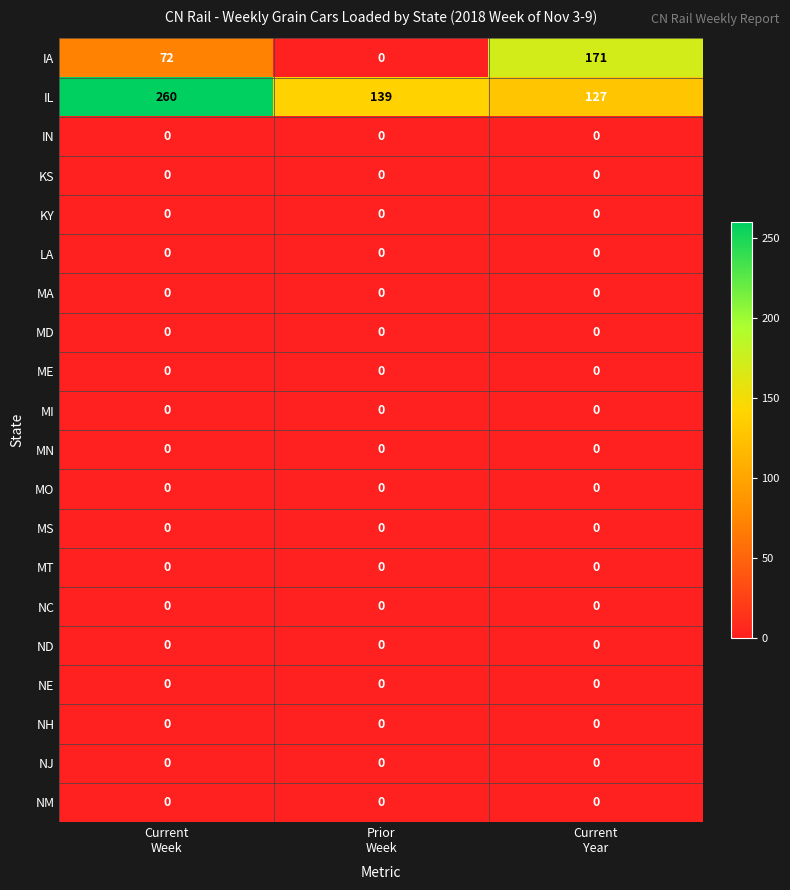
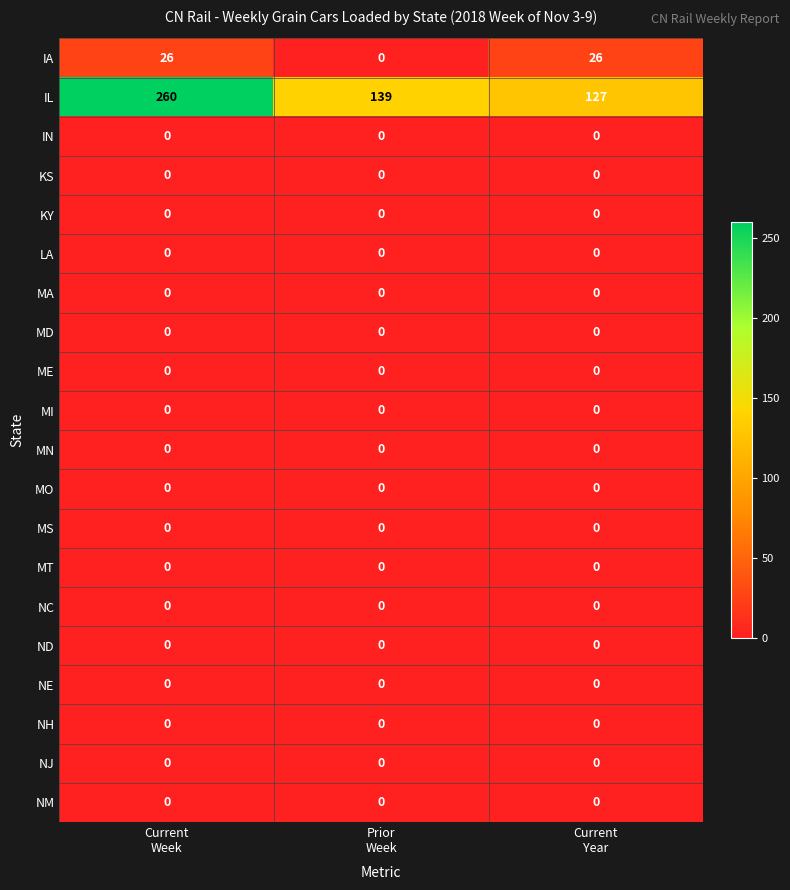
  {
    "IA": {
-     "Current Week": 72,
+     "Current Week": 26,
      "Prior Week": 0,
-     "Current Year": 171
+     "Current Year": 26
    },
    "IL": {
      "Current Week": 260,
      "Prior Week": 139,
      "Current Year": 127
    },
    "IN": {
      "Current Week": 0,
      "Prior Week": 0,
      "Current Year": 0
    },
    "KS": {
      "Current Week": 0,
      "Prior Week": 0,
      "Current Year": 0
    },
    "KY": {
      "Current Week": 0,
      "Prior Week": 0,
      "Current Year": 0
    },
    "LA": {
      "Current Week": 0,
      "Prior Week": 0,
      "Current Year": 0
    },
    "MA": {
      "Current Week": 0,
      "Prior Week": 0,
      "Current Year": 0
    },
    "MD": {
      "Current Week": 0,
      "Prior Week": 0,
      "Current Year": 0
    },
    "ME": {
      "Current Week": 0,
      "Prior Week": 0,
      "Current Year": 0
    },
    "MI": {
      "Current Week": 0,
      "Prior Week": 0,
      "Current Year": 0
    },
    "MN": {
      "Current Week": 0,
      "Prior Week": 0,
      "Current Year": 0
    },
    "MO": {
      "Current Week": 0,
      "Prior Week": 0,
      "Current Year": 0
    },
    "MS": {
      "Current Week": 0,
      "Prior Week": 0,
      "Current Year": 0
    },
    "MT": {
      "Current Week": 0,
      "Prior Week": 0,
      "Current Year": 0
    },
    "NC": {
      "Current Week": 0,
      "Prior Week": 0,
      "Current Year": 0
    },
    "ND": {
      "Current Week": 0,
      "Prior Week": 0,
      "Current Year": 0
    },
    "NE": {
      "Current Week": 0,
      "Prior Week": 0,
      "Current Year": 0
    },
    "NH": {
      "Current Week": 0,
      "Prior Week": 0,
      "Current Year": 0
    },
    "NJ": {
      "Current Week": 0,
      "Prior Week": 0,
      "Current Year": 0
    },
    "NM": {
      "Current Week": 0,
      "Prior Week": 0,
      "Current Year": 0
    }
  }
